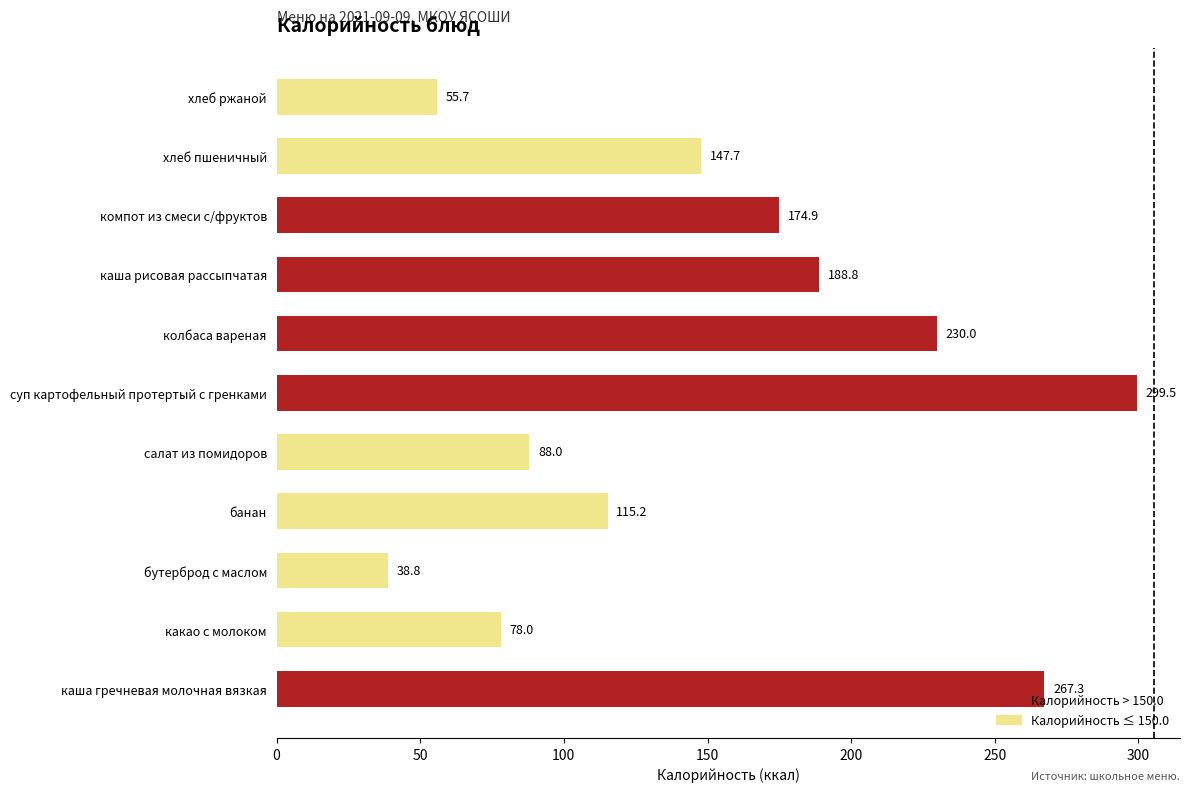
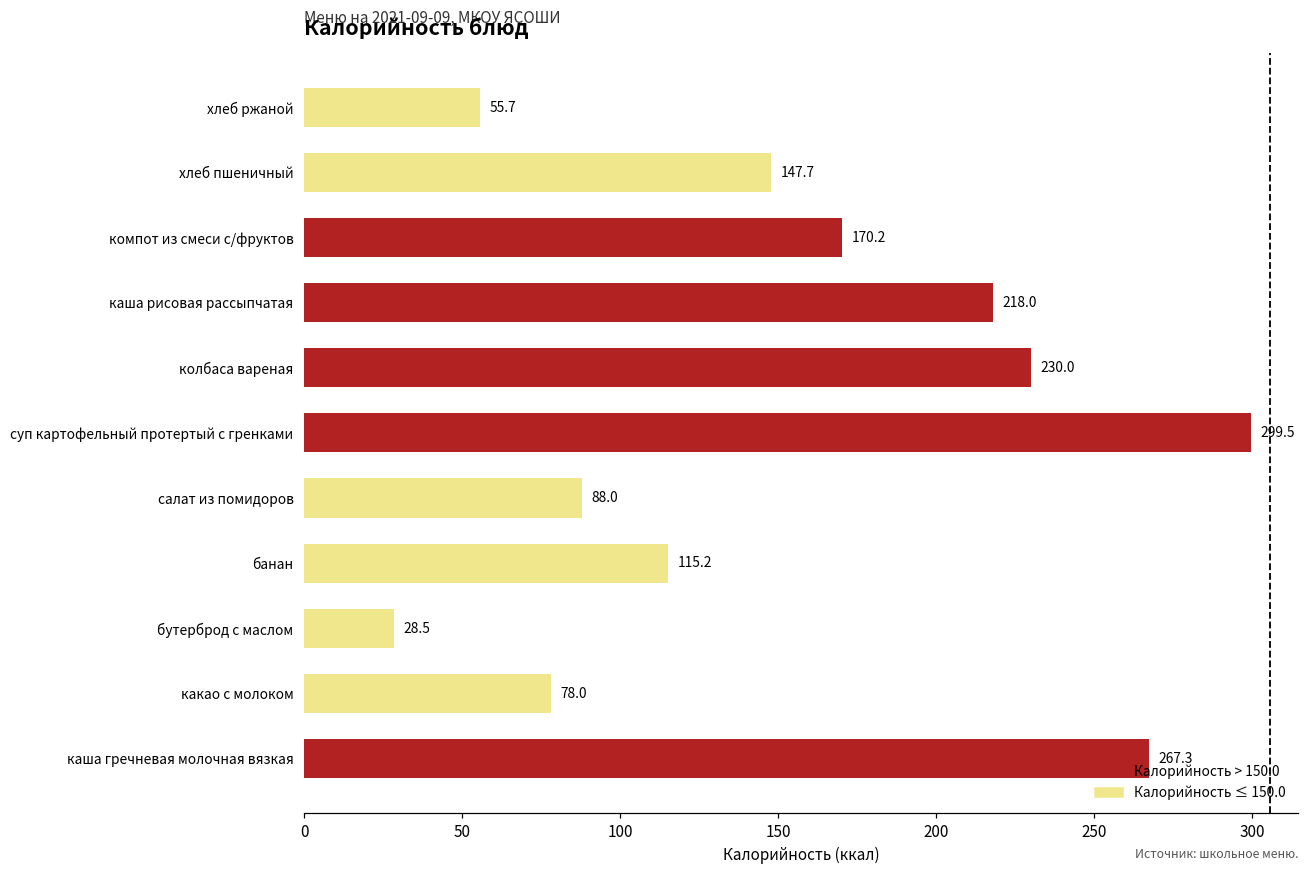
  {
    "хлеб ржаной": 55.7,
    "хлеб пшеничный": 147.7,
-   "компот из смеси с/фруктов": 174.9,
-   "каша рисовая рассыпчатая": 188.8,
+   "компот из смеси с/фруктов": 170.2,
+   "каша рисовая рассыпчатая": 218.0,
    "колбаса вареная": 230.0,
    "суп картофельный протертый с гренками": 299.5,
    "салат из помидоров": 88.0,
    "банан": 115.2,
-   "бутерброд с маслом": 38.8,
+   "бутерброд с маслом": 28.5,
    "какао с молоком": 78.0,
    "каша гречневая молочная вязкая": 267.3
  }
